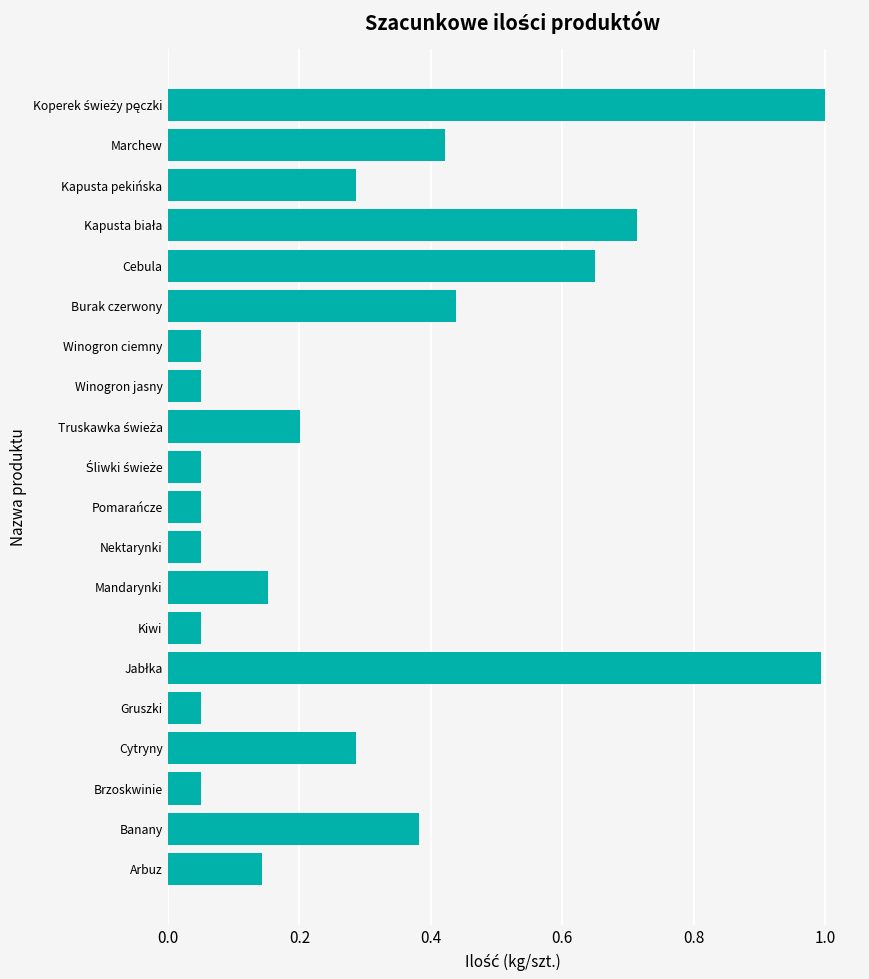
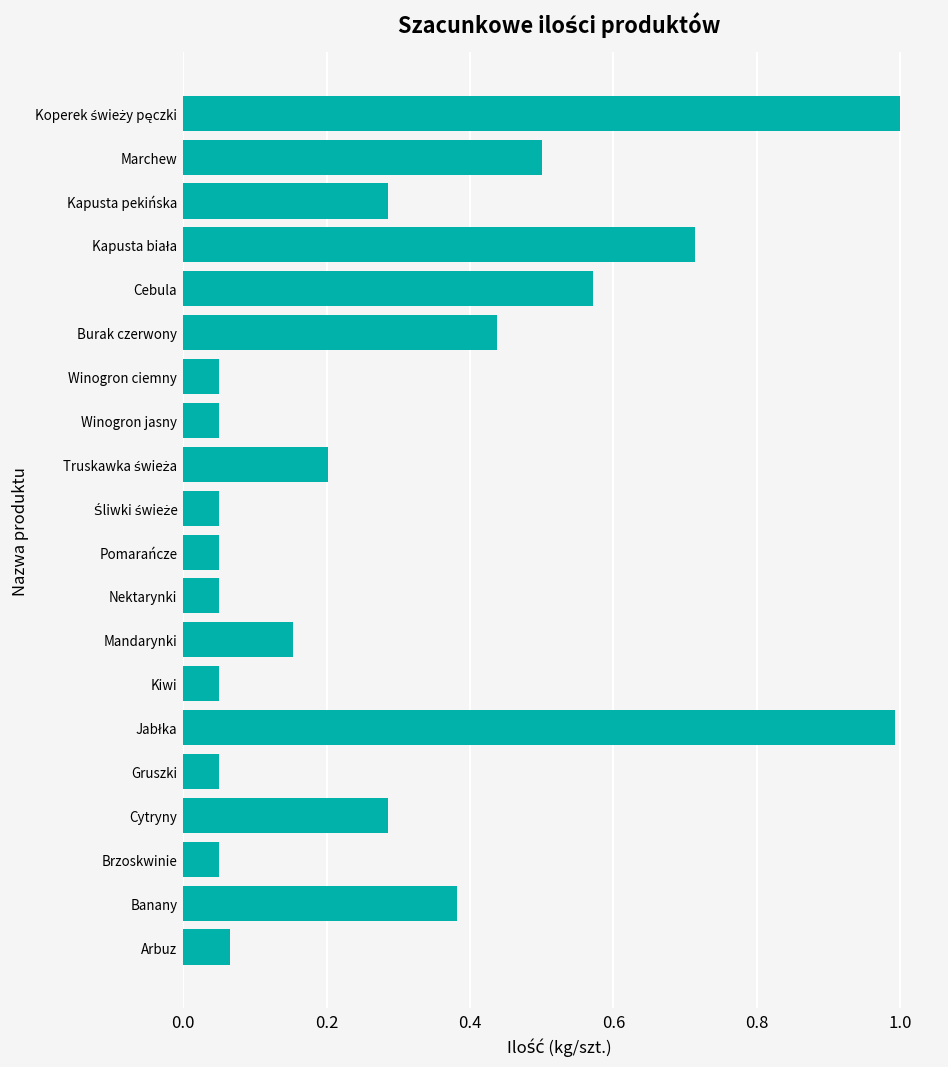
  {
    "Koperek świeży pęczki": 1.00,
-   "Marchew": 0.42,
+   "Marchew": 0.50,
    "Kapusta pekińska": 0.29,
    "Kapusta biała": 0.71,
-   "Cebula": 0.65,
+   "Cebula": 0.57,
    "Burak czerwony": 0.44,
    "Winogron ciemny": 0.05,
    "Winogron jasny": 0.05,
    "Truskawka świeża": 0.20,
    "Śliwki świeże": 0.05,
    "Pomarańcze": 0.05,
    "Nektarynki": 0.05,
    "Mandarynki": 0.15,
    "Kiwi": 0.05,
    "Jabłka": 0.99,
    "Gruszki": 0.05,
    "Cytryny": 0.29,
    "Brzoskwinie": 0.05,
    "Banany": 0.38,
-   "Arbuz": 0.14
+   "Arbuz": 0.06
  }
